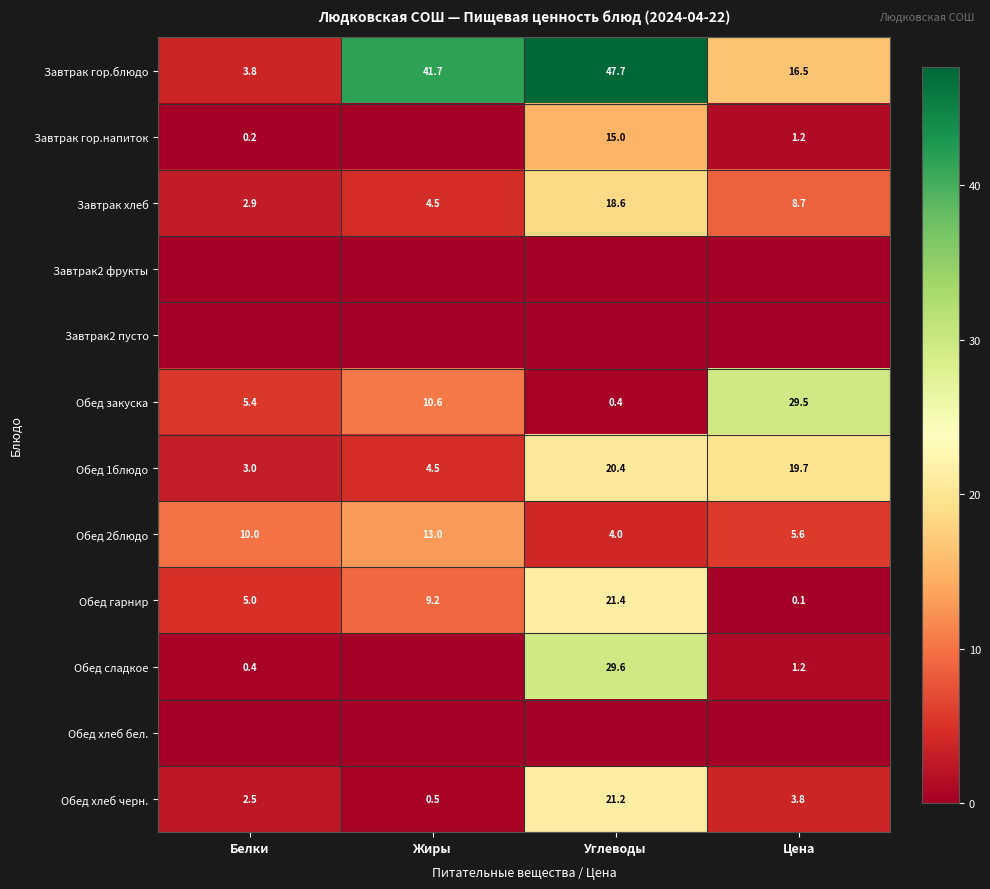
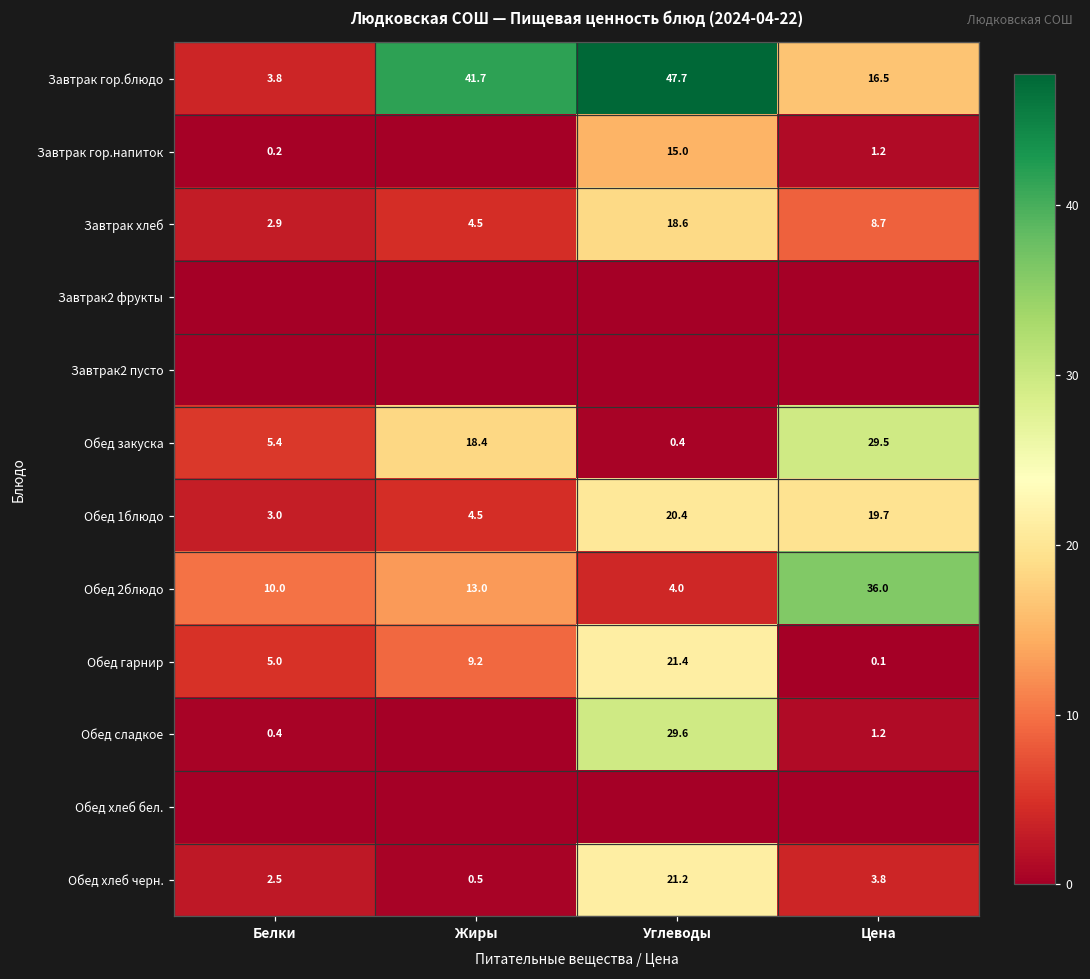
  {
    "Завтрак гор.блюдо": {
      "Белки": 3.8,
      "Жиры": 41.7,
      "Углеводы": 47.7,
      "Цена": 16.5
    },
    "Завтрак гор.напиток": {
      "Белки": 0.2,
      "Углеводы": 15.0,
      "Цена": 1.2
    },
    "Завтрак хлеб": {
      "Белки": 2.9,
      "Жиры": 4.5,
      "Углеводы": 18.6,
      "Цена": 8.7
    },
    "Обед закуска": {
      "Белки": 5.4,
-     "Жиры": 10.6,
+     "Жиры": 18.4,
      "Углеводы": 0.4,
      "Цена": 29.5
    },
    "Обед 1блюдо": {
      "Белки": 3.0,
      "Жиры": 4.5,
      "Углеводы": 20.4,
      "Цена": 19.7
    },
    "Обед 2блюдо": {
      "Белки": 10.0,
      "Жиры": 13.0,
      "Углеводы": 4.0,
-     "Цена": 5.6
+     "Цена": 36.0
    },
    "Обед гарнир": {
      "Белки": 5.0,
      "Жиры": 9.2,
      "Углеводы": 21.4,
      "Цена": 0.1
    },
    "Обед сладкое": {
      "Белки": 0.4,
      "Углеводы": 29.6,
      "Цена": 1.2
    },
    "Обед хлеб черн.": {
      "Белки": 2.5,
      "Жиры": 0.5,
      "Углеводы": 21.2,
      "Цена": 3.8
    }
  }
